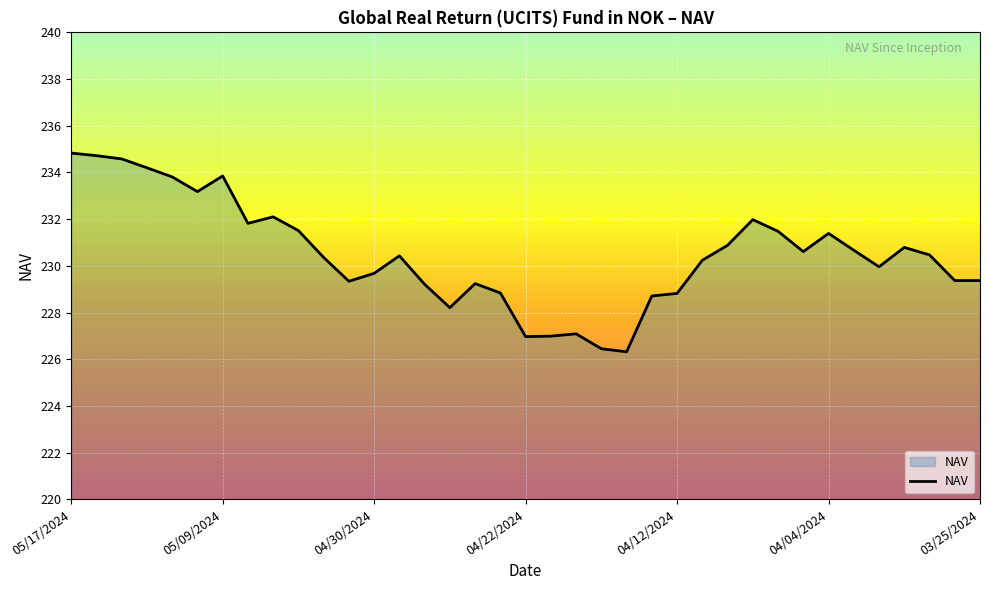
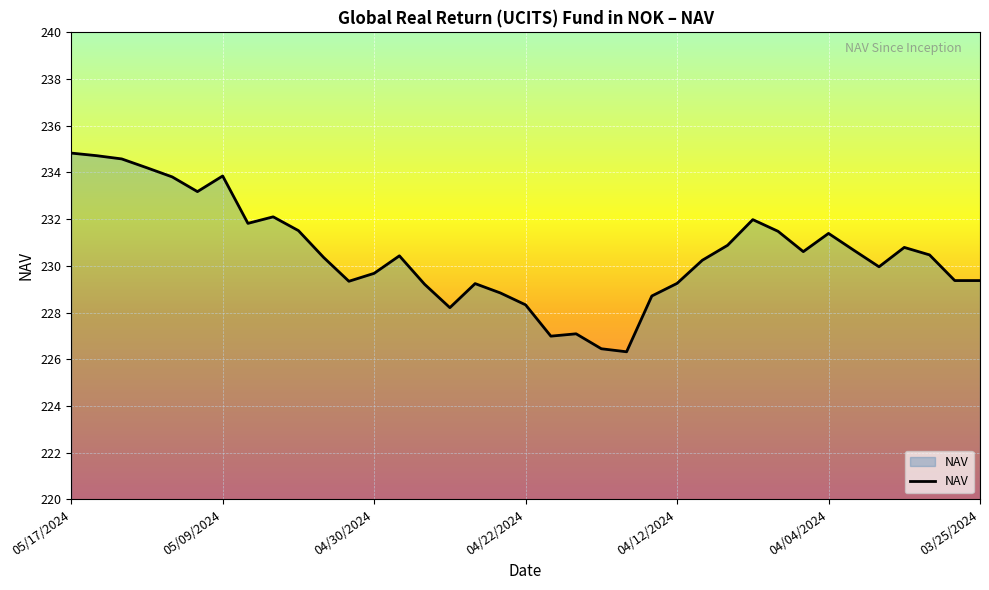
  {
    "05/17/2024": 234.8,
    "05/09/2024": 233.9,
    "04/30/2024": 229.7,
-   "04/22/2024": 227.0,
-   "04/12/2024": 228.8,
+   "04/22/2024": 228.3,
+   "04/12/2024": 229.3,
    "04/04/2024": 231.4,
    "03/25/2024": 229.4
  }
